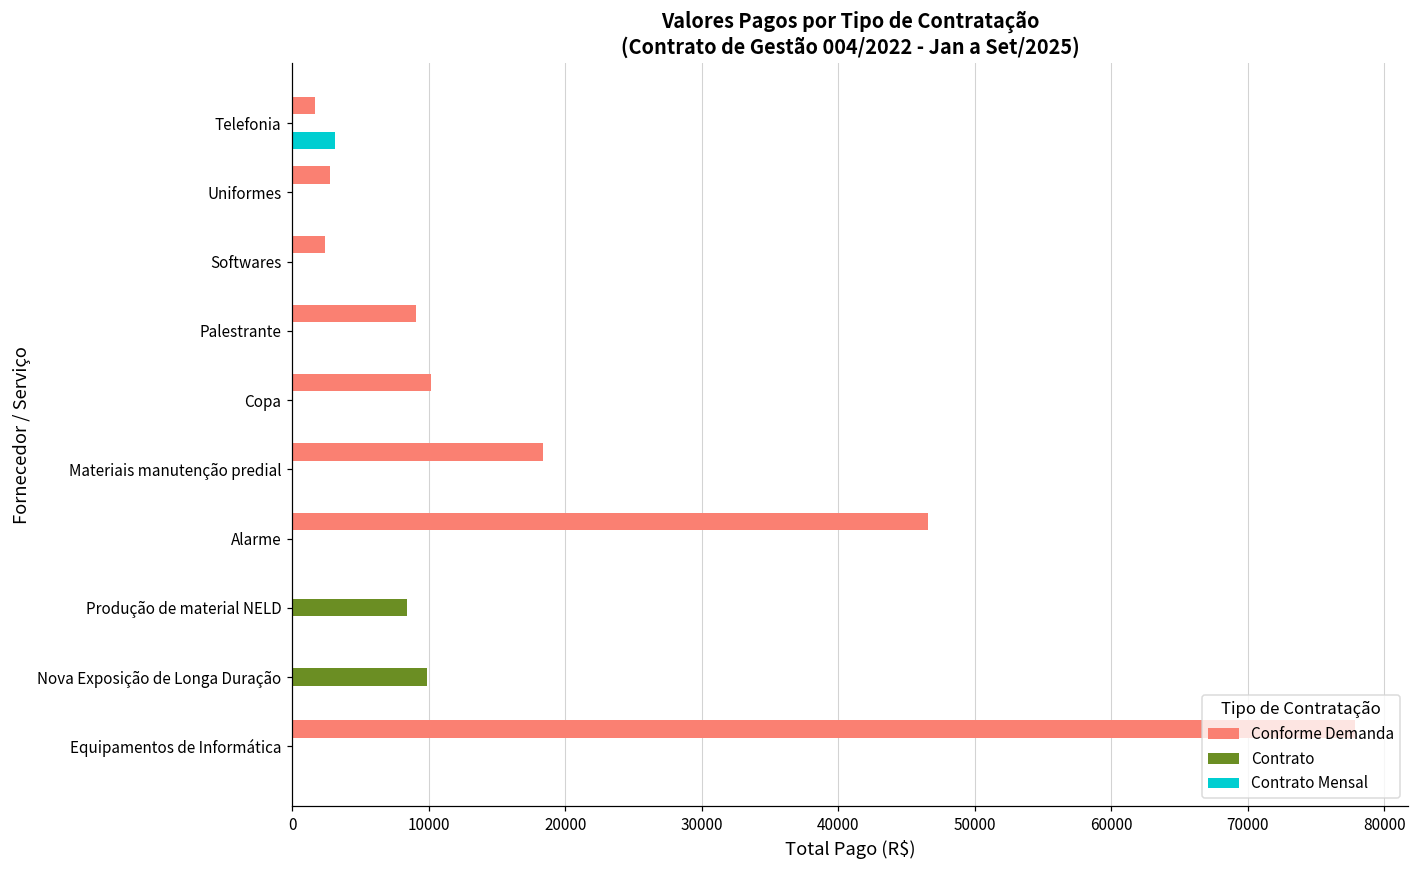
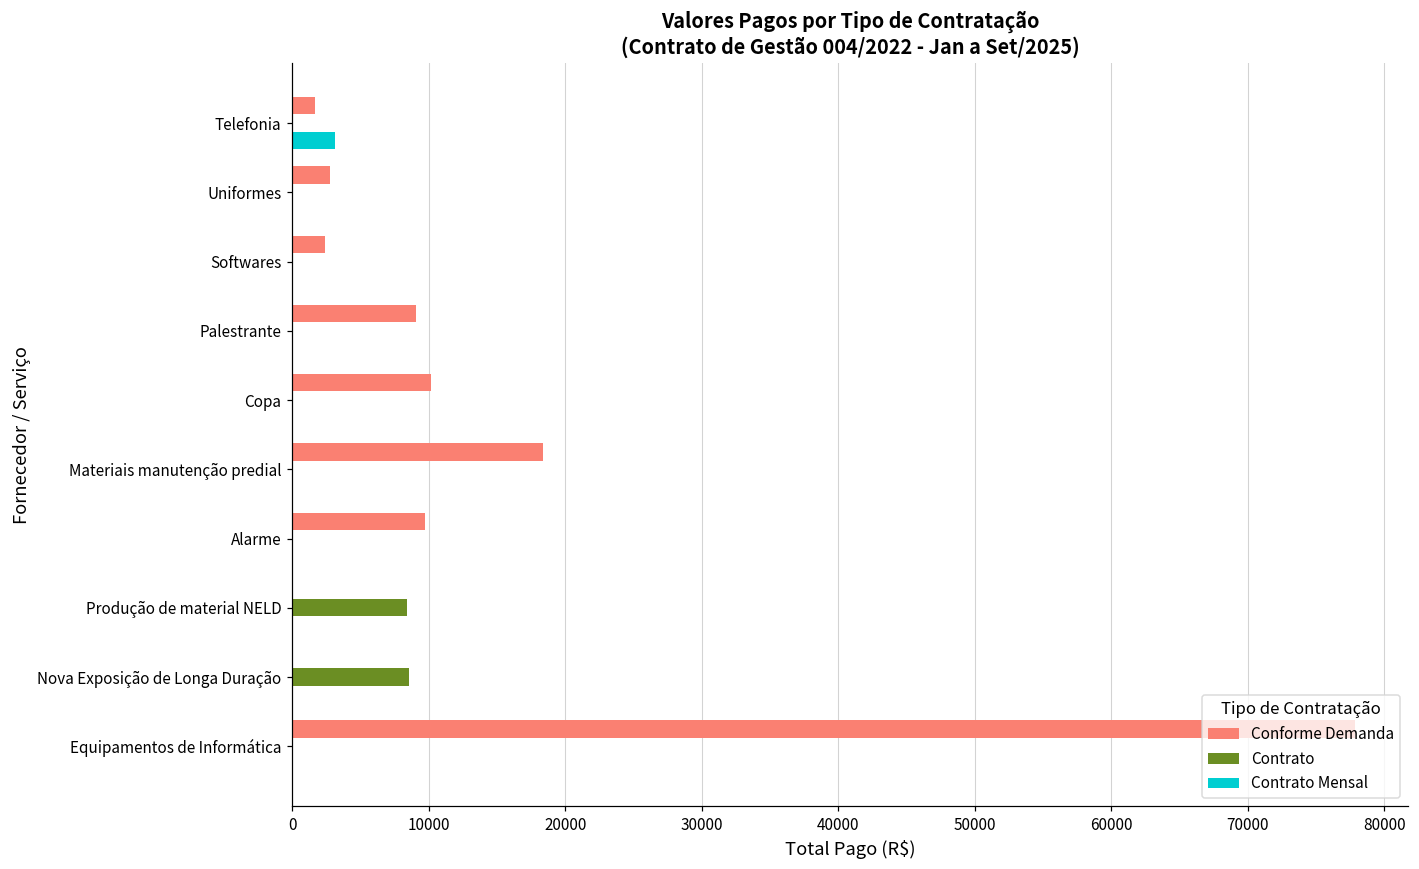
  {
    "Conforme Demanda": {
      "Telefonia": 1600,
      "Uniformes": 2800,
      "Softwares": 2400,
      "Palestrante": 9100,
      "Copa": 10200,
      "Materiais manutenção predial": 18400,
-     "Alarme": 46500,
+     "Alarme": 9800,
      "Produção de material NELD": 0,
      "Nova Exposição de Longa Duração": 0
    },
    "Contrato": {
      "Telefonia": 0,
      "Uniformes": 0,
      "Softwares": 0,
      "Palestrante": 0,
      "Copa": 0,
      "Materiais manutenção predial": 0,
      "Alarme": 0,
      "Produção de material NELD": 8400,
-     "Nova Exposição de Longa Duração": 9900,
+     "Nova Exposição de Longa Duração": 8500,
      "Equipamentos de Informática": 0
    },
    "Contrato Mensal": {
      "Telefonia": 3200,
      "Uniformes": 0,
      "Softwares": 0,
      "Palestrante": 0,
      "Copa": 0,
      "Materiais manutenção predial": 0,
      "Alarme": 0,
      "Produção de material NELD": 0,
      "Nova Exposição de Longa Duração": 0,
      "Equipamentos de Informática": 0
    }
  }
